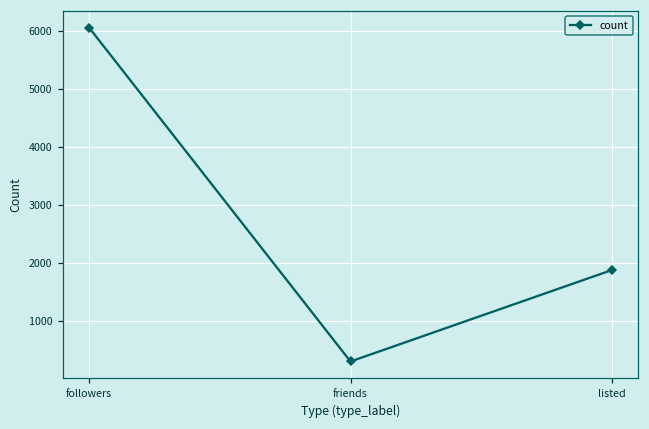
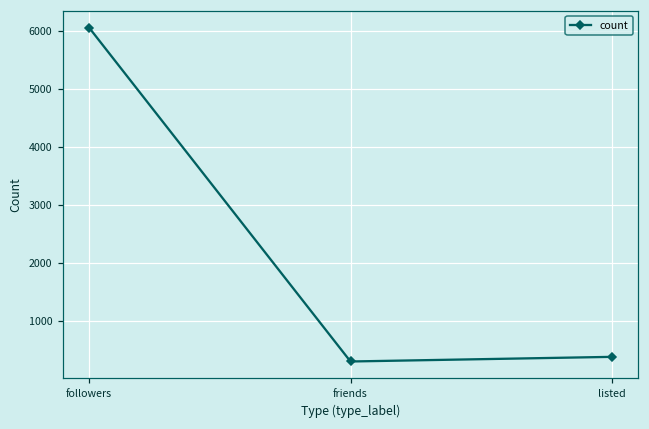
  {
    "followers": 6100,
    "friends": 300,
-   "listed": 1900
+   "listed": 400
  }
